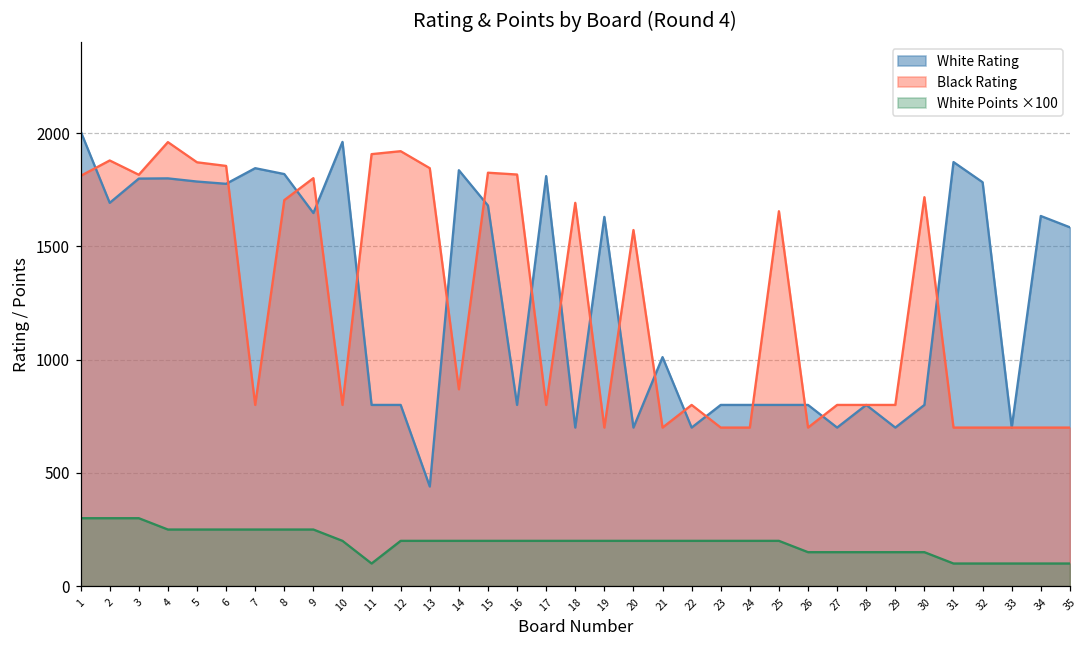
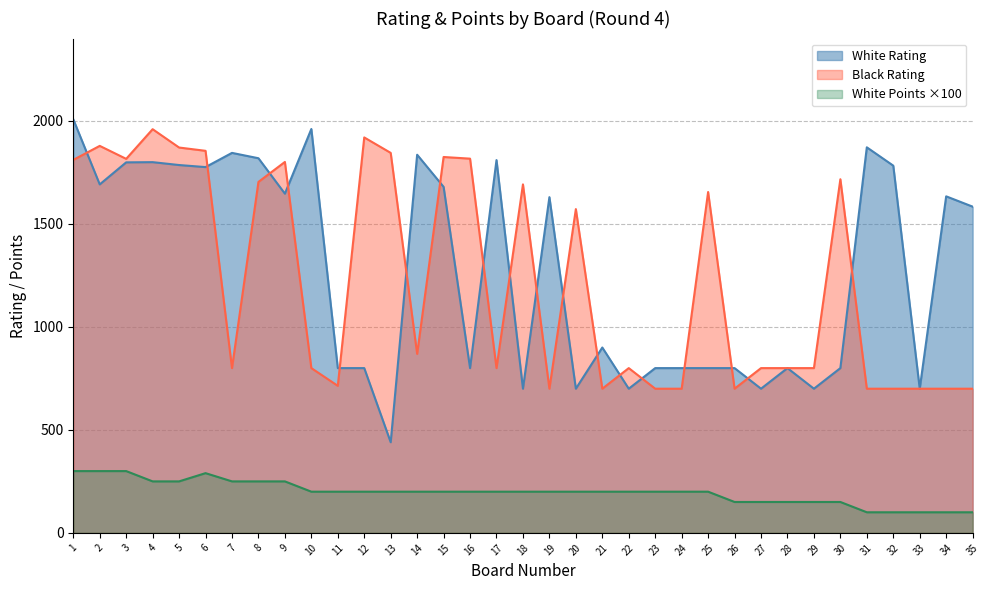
  {
    "White Rating": {
      "1": 2010,
      "2": 1690,
      "3": 1800,
      "4": 1800,
      "5": 1790,
      "6": 1780,
      "7": 1850,
      "8": 1820,
      "9": 1650,
      "10": 1960,
      "11": 800,
      "12": 800,
      "13": 440,
      "14": 1840,
      "15": 1680,
      "16": 800,
      "17": 1810,
      "18": 700,
      "19": 1630,
      "20": 700,
-     "21": 1010,
+     "21": 900,
      "22": 700,
      "23": 800,
      "24": 800,
      "25": 800,
      "26": 800,
      "27": 700,
      "29": 700,
      "30": 800,
      "31": 1870,
      "32": 1780,
      "34": 1630,
      "35": 1580
    },
    "Black Rating": {
      "1": 1810,
      "2": 1880,
      "3": 1820,
      "4": 1960,
      "5": 1870,
      "6": 1860,
      "7": 800,
      "8": 1700,
      "9": 1800,
      "10": 800,
-     "11": 1910,
+     "11": 710,
      "12": 1920,
      "13": 1850,
      "14": 870,
      "15": 1830,
      "16": 1820,
      "17": 800,
      "18": 1690,
      "19": 700,
      "20": 1570,
      "21": 700,
      "22": 800,
      "23": 700,
      "24": 700,
      "25": 1660,
      "26": 700,
      "27": 800,
      "29": 800,
      "30": 1720,
      "31": 700,
      "32": 700,
      "34": 700,
      "35": 700
    },
    "White Points ×100": {
      "1": 300,
      "2": 300,
      "3": 300,
      "4": 250,
      "5": 250,
-     "6": 250,
+     "6": 290,
      "7": 250,
      "8": 250,
      "9": 250,
      "10": 200,
-     "11": 100,
+     "11": 200,
      "12": 200,
      "13": 200,
      "14": 200,
      "15": 200,
      "16": 200,
      "17": 200,
      "18": 200,
      "19": 200,
      "20": 200,
      "21": 200,
      "22": 200,
      "23": 200,
      "24": 200,
      "25": 200,
      "26": 150,
      "27": 150,
      "28": 150,
      "29": 150,
      "30": 150,
      "31": 100,
      "32": 100,
      "33": 100,
      "34": 100,
      "35": 100
    }
  }
